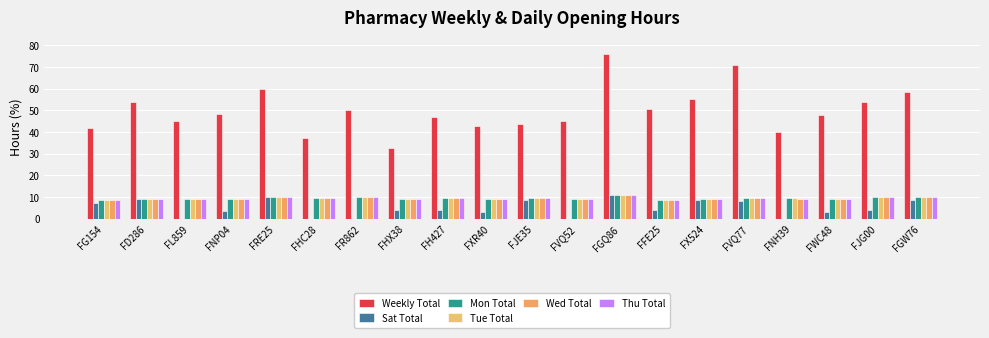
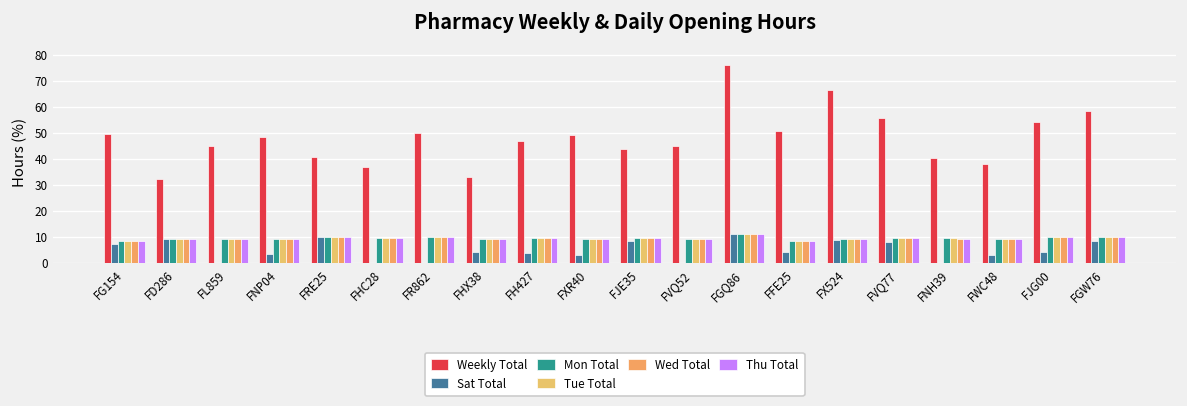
  {
    "Weekly Total": {
-     "FG154": 42,
-     "FD286": 54,
+     "FG154": 50,
+     "FD286": 32,
      "FL859": 45,
      "FNP04": 49,
-     "FRE25": 60,
+     "FRE25": 41,
      "FHC28": 37,
      "FR862": 50,
      "FHX38": 33,
      "FH427": 47,
-     "FXR40": 43,
+     "FXR40": 49,
      "FJE35": 44,
      "FVQ52": 45,
      "FGQ86": 76,
      "FFE25": 51,
-     "FX524": 55,
-     "FVQ77": 71,
+     "FX524": 67,
+     "FVQ77": 56,
      "FNH39": 40,
-     "FWC48": 48,
+     "FWC48": 38,
      "FJG00": 54,
      "FGW76": 59
    },
    "Thu Total": {
      "FG154": 9,
      "FD286": 9,
      "FL859": 9,
      "FNP04": 9,
      "FRE25": 10,
      "FHC28": 10,
      "FR862": 10,
      "FHX38": 9,
      "FH427": 10,
      "FXR40": 9,
      "FJE35": 10,
      "FVQ52": 9,
      "FGQ86": 11,
      "FFE25": 9,
      "FX524": 9,
      "FVQ77": 10,
      "FNH39": 9,
      "FWC48": 9,
      "FJG00": 10,
      "FGW76": 10
    }
  }
